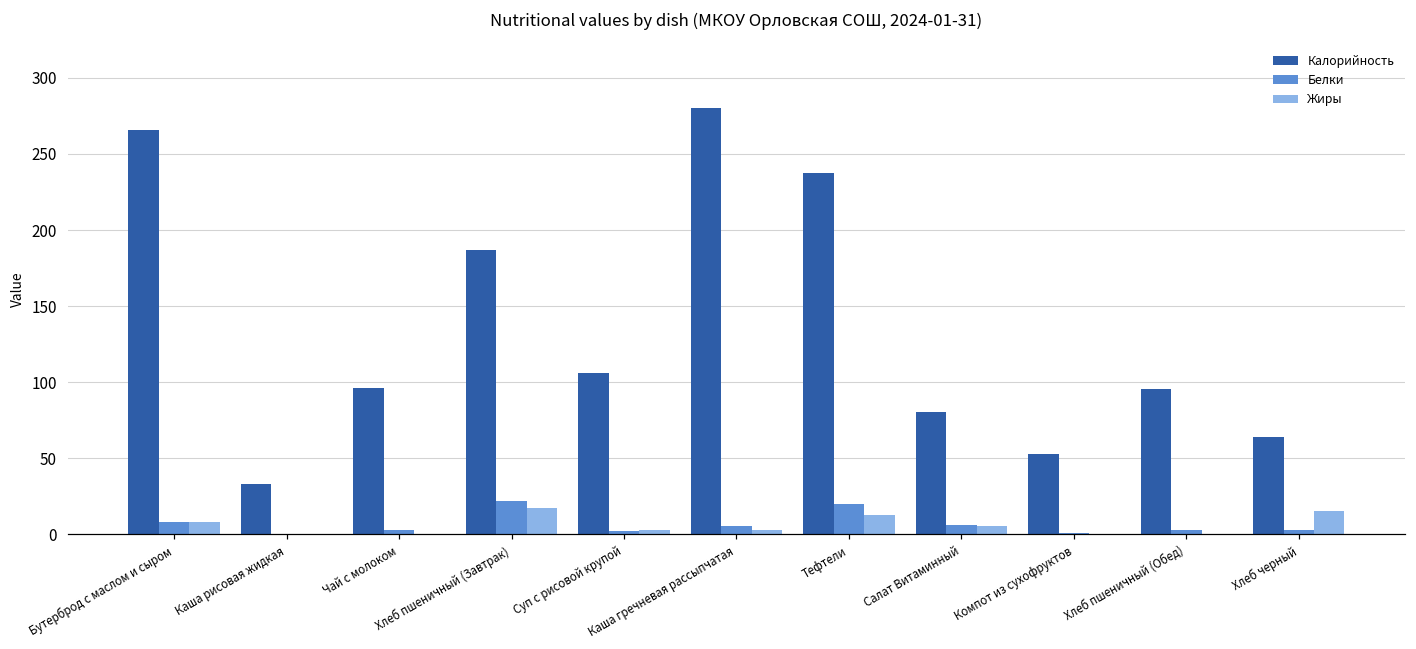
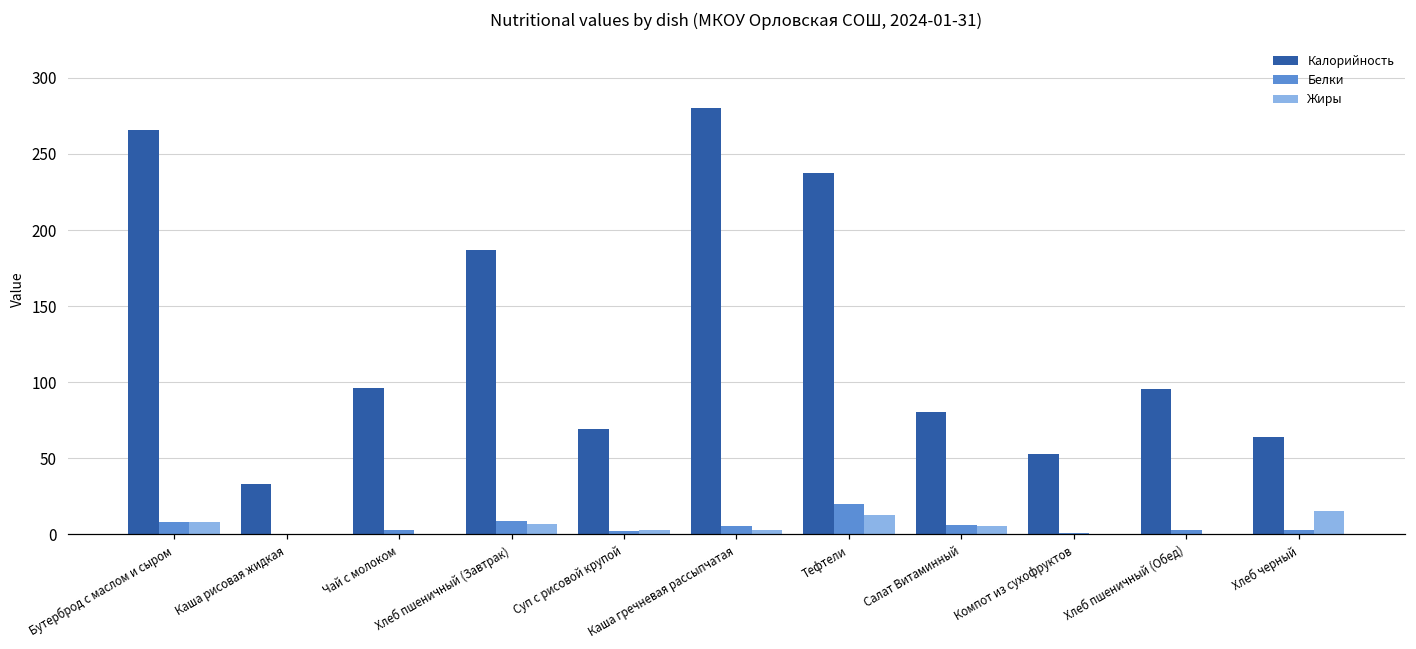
  {
    "Калорийность": {
      "Бутерброд с маслом и сыром": 266,
      "Каша рисовая жидкая": 33,
      "Чай с молоком": 96,
      "Хлеб пшеничный (Завтрак)": 187,
-     "Суп с рисовой крупой": 106,
+     "Суп с рисовой крупой": 69,
      "Каша гречневая рассыпчатая": 280,
      "Тефтели": 237,
      "Салат Витаминный": 81,
      "Компот из сухофруктов": 53,
      "Хлеб пшеничный (Обед)": 96,
      "Хлеб черный": 64
    },
    "Белки": {
      "Бутерброд с маслом и сыром": 8,
      "Каша рисовая жидкая": 0,
      "Чай с молоком": 3,
-     "Хлеб пшеничный (Завтрак)": 22,
+     "Хлеб пшеничный (Завтрак)": 9,
      "Суп с рисовой крупой": 2,
      "Каша гречневая рассыпчатая": 5,
      "Тефтели": 20,
      "Салат Витаминный": 6,
      "Хлеб пшеничный (Обед)": 3,
      "Хлеб черный": 3
    },
    "Жиры": {
      "Бутерброд с маслом и сыром": 8,
      "Каша рисовая жидкая": 0,
-     "Хлеб пшеничный (Завтрак)": 17,
+     "Хлеб пшеничный (Завтрак)": 7,
      "Суп с рисовой крупой": 3,
      "Каша гречневая рассыпчатая": 3,
      "Тефтели": 13,
      "Салат Витаминный": 5,
      "Компот из сухофруктов": 0,
      "Хлеб черный": 15
    }
  }
